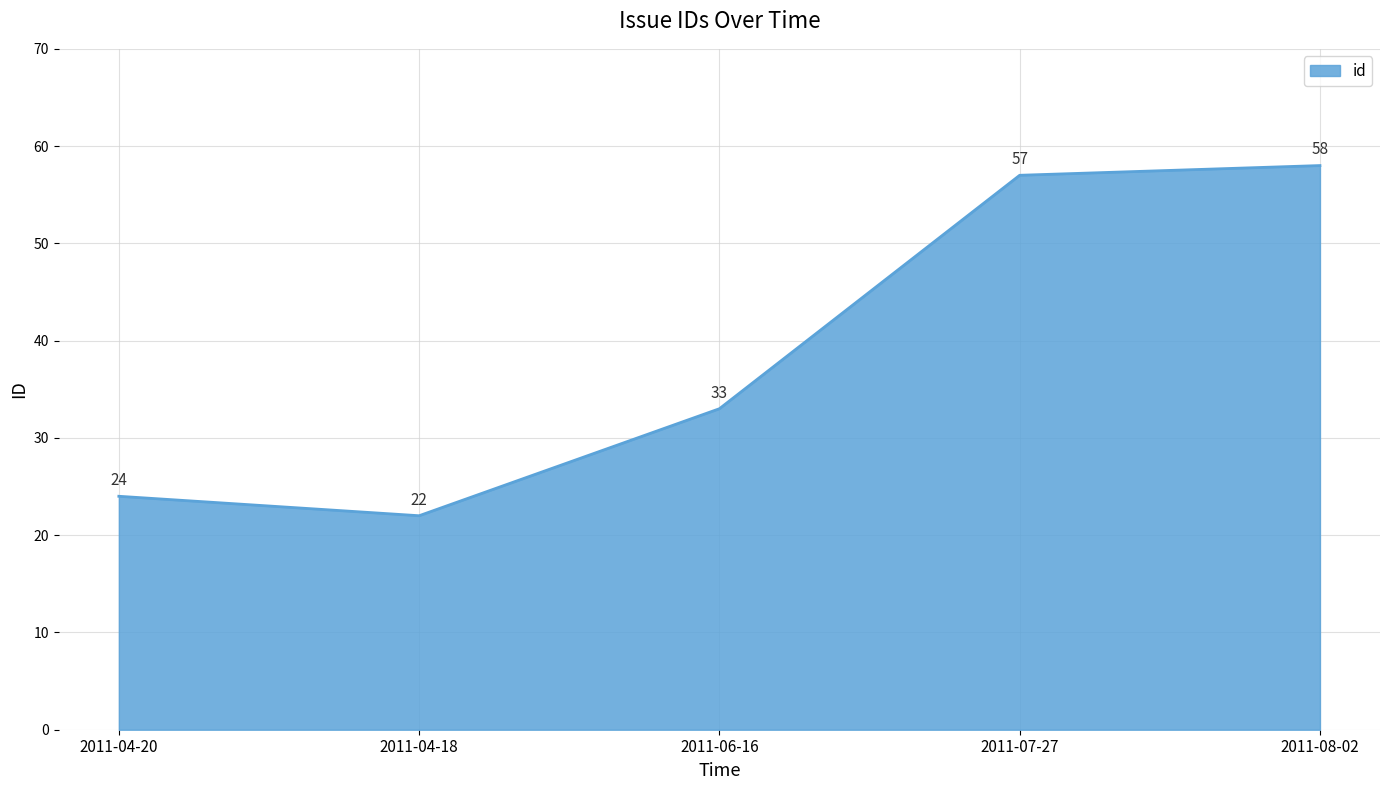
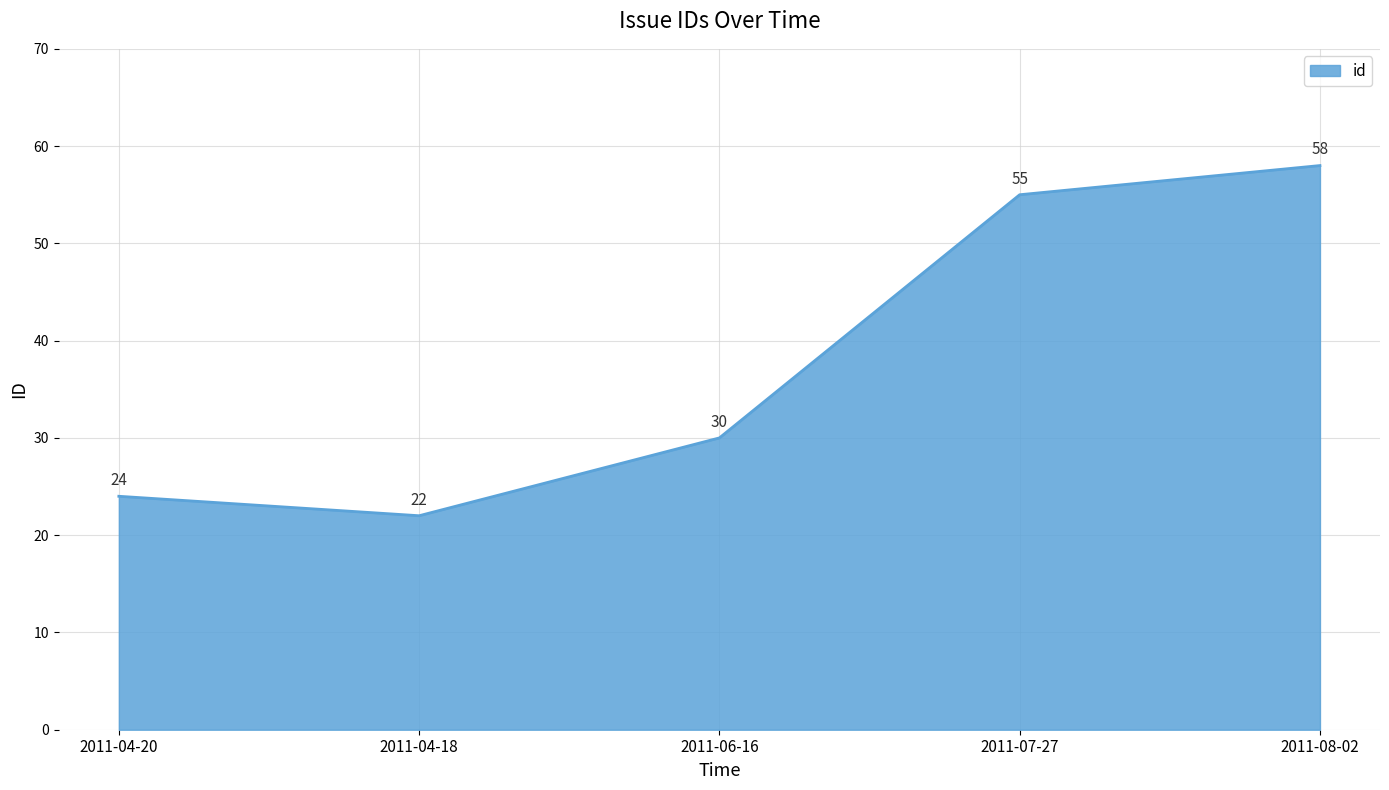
  {
    "2011-04-20": 24,
    "2011-04-18": 22,
-   "2011-06-16": 33,
-   "2011-07-27": 57,
+   "2011-06-16": 30,
+   "2011-07-27": 55,
    "2011-08-02": 58
  }
